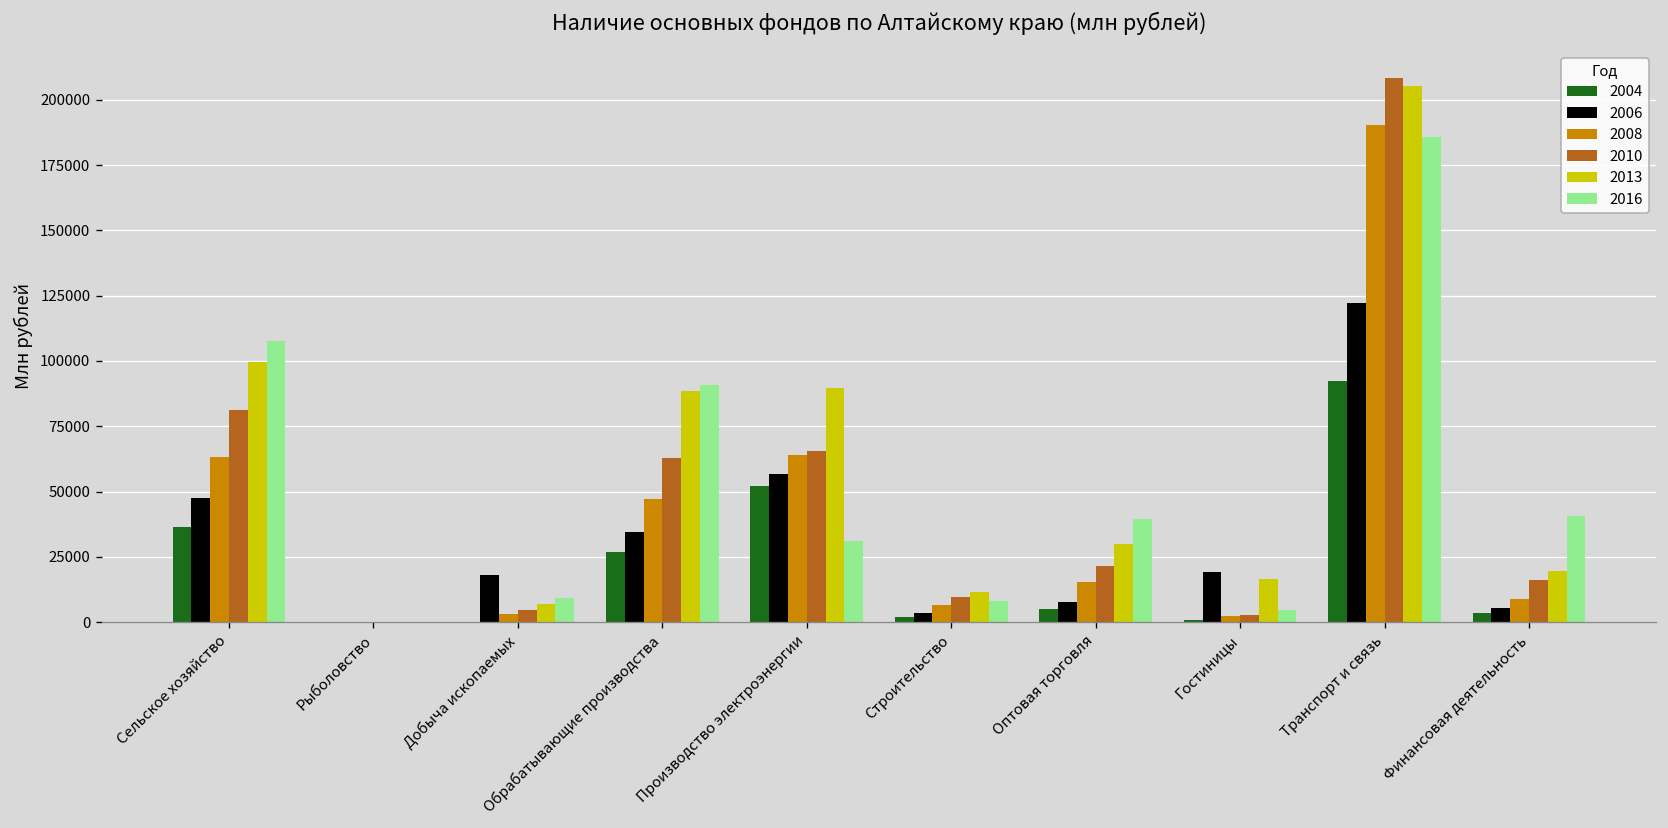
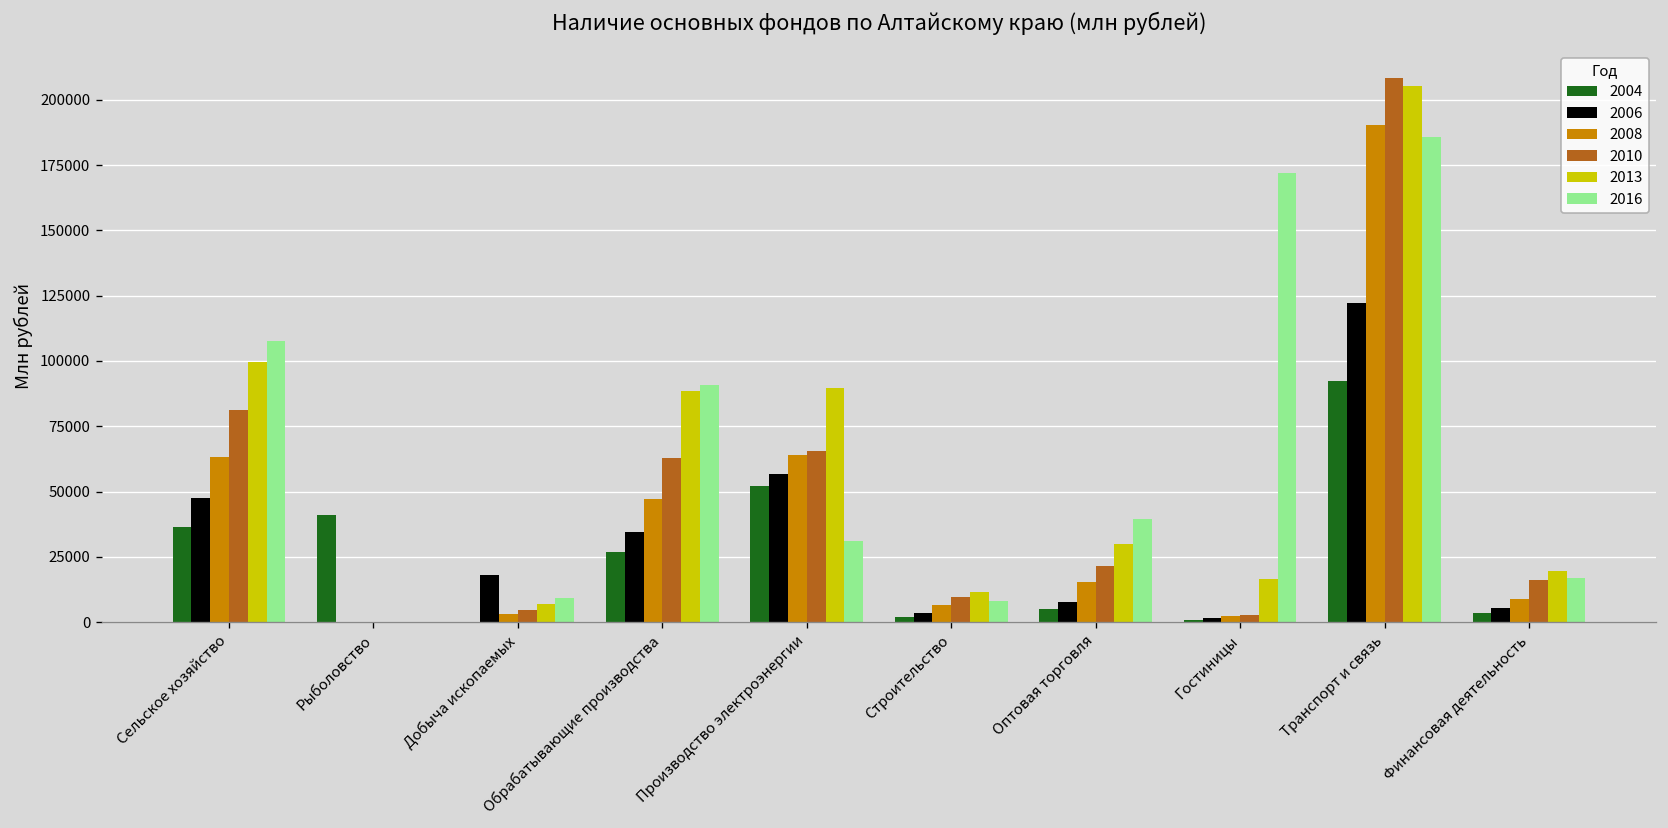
  {
    "2004": {
      "Сельское хозяйство": 36000,
-     "Рыболовство": 0,
+     "Рыболовство": 41000,
      "Обрабатывающие производства": 27000,
      "Производство электроэнергии": 52000,
      "Строительство": 2000,
      "Оптовая торговля": 5000,
      "Транспорт и связь": 93000,
      "Финансовая деятельность": 3000
    },
    "2006": {
      "Сельское хозяйство": 47000,
      "Добыча ископаемых": 18000,
      "Обрабатывающие производства": 35000,
      "Производство электроэнергии": 57000,
      "Строительство": 3000,
      "Оптовая торговля": 8000,
-     "Гостиницы": 19000,
+     "Гостиницы": 2000,
      "Транспорт и связь": 122000,
      "Финансовая деятельность": 6000
    },
    "2013": {
      "Сельское хозяйство": 100000,
      "Добыча ископаемых": 7000,
      "Обрабатывающие производства": 89000,
      "Производство электроэнергии": 90000,
      "Строительство": 12000,
      "Оптовая торговля": 30000,
      "Гостиницы": 17000,
      "Транспорт и связь": 205000,
      "Финансовая деятельность": 20000
    },
    "2016": {
      "Сельское хозяйство": 108000,
      "Добыча ископаемых": 9000,
      "Обрабатывающие производства": 91000,
      "Производство электроэнергии": 31000,
      "Строительство": 8000,
      "Оптовая торговля": 39000,
-     "Гостиницы": 5000,
+     "Гостиницы": 172000,
      "Транспорт и связь": 186000,
-     "Финансовая деятельность": 40000
+     "Финансовая деятельность": 17000
    }
  }
